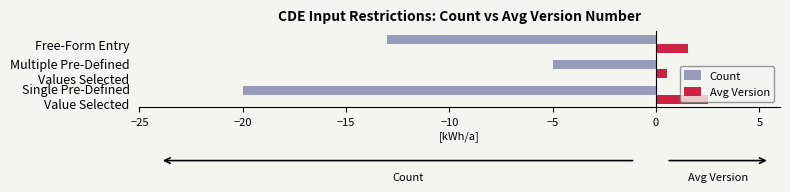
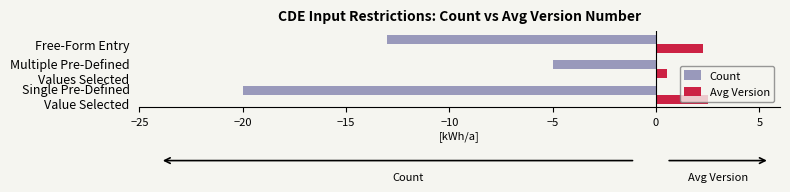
  {
    "Count": {
      "Free-Form Entry": -13.0,
      "Multiple Pre-Defined Values Selected": -5.0,
      "Single Pre-Defined Value Selected": -20.0
    },
    "Avg Version": {
-     "Free-Form Entry": 1.5,
+     "Free-Form Entry": 2.3,
      "Multiple Pre-Defined Values Selected": 0.6
    }
  }
